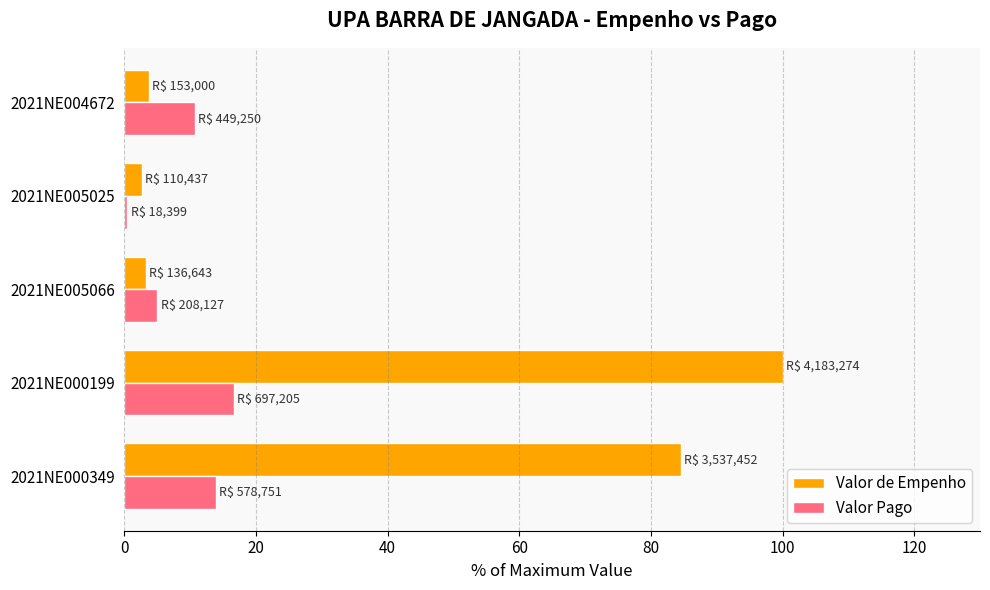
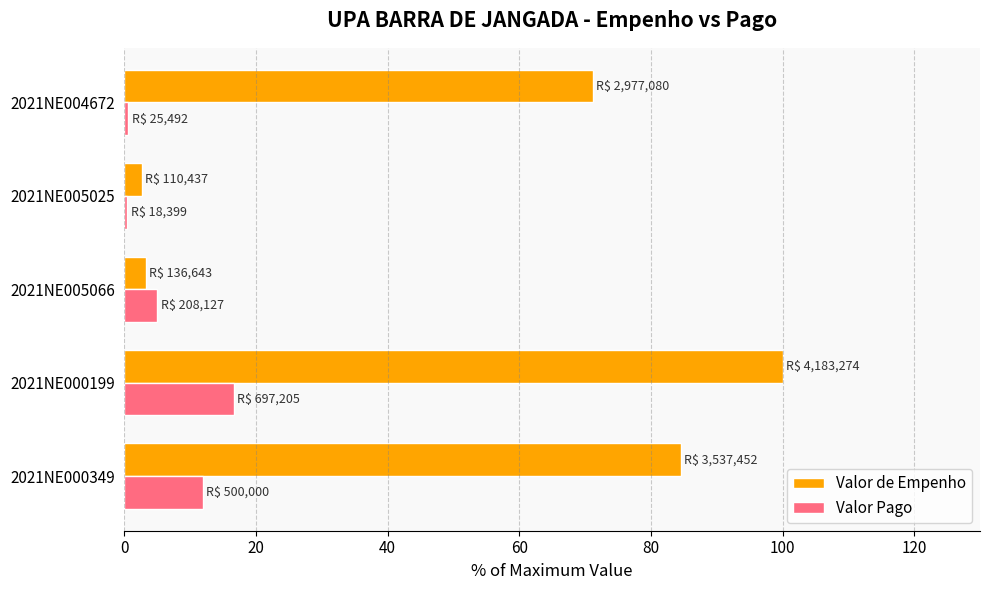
  {
    "Valor de Empenho": {
-     "2021NE004672": "153,000"
+     "2021NE004672": "2,977,080"
    },
    "Valor Pago": {
-     "2021NE004672": "449,250",
-     "2021NE000349": "578,751"
+     "2021NE004672": "25,492",
+     "2021NE000349": "500,000"
    }
  }
